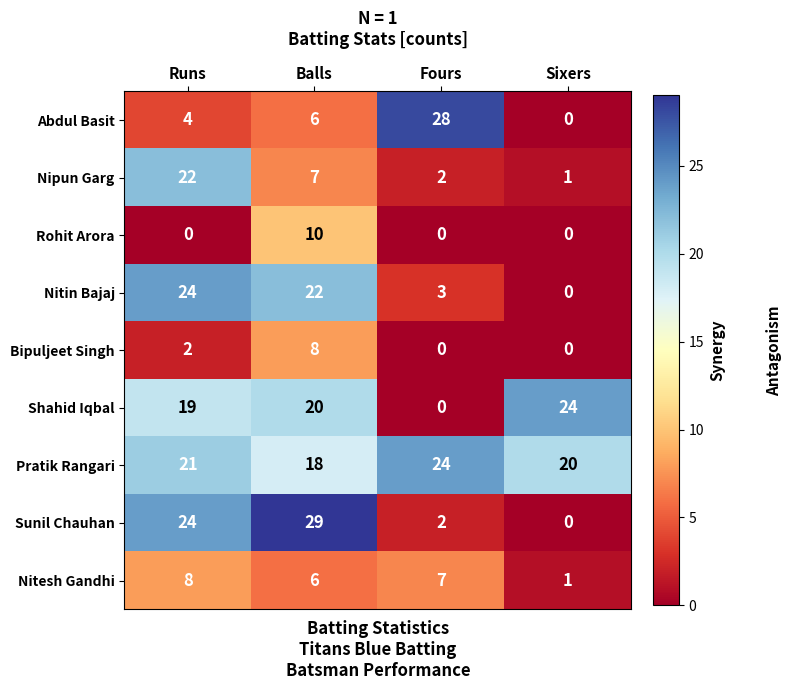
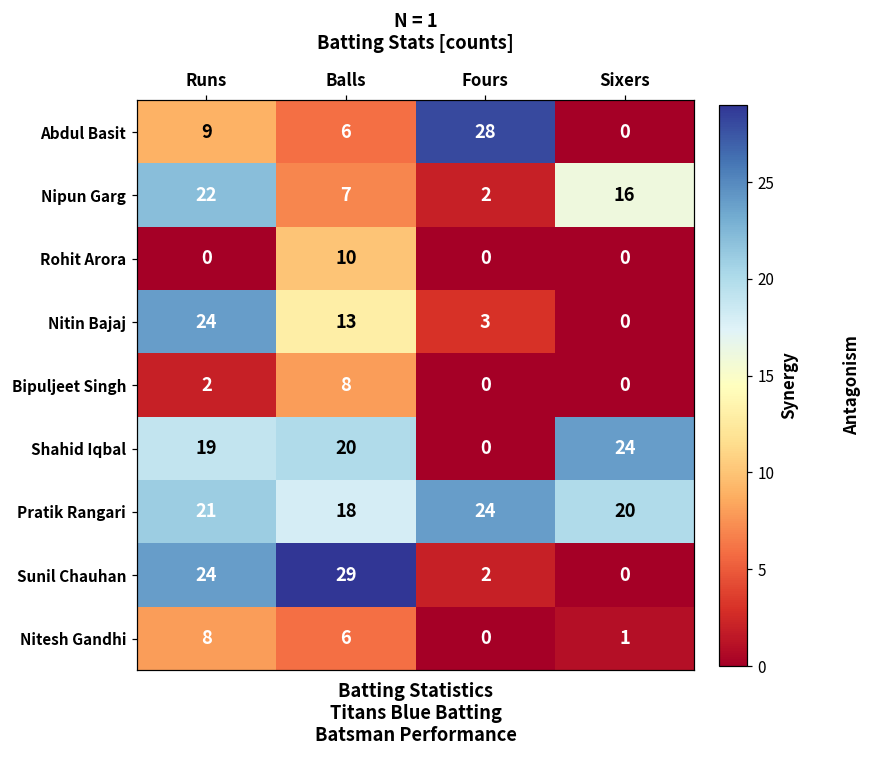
  {
    "Abdul Basit": {
-     "Runs": 4,
+     "Runs": 9,
      "Balls": 6,
      "Fours": 28,
      "Sixers": 0
    },
    "Nipun Garg": {
      "Runs": 22,
      "Balls": 7,
      "Fours": 2,
-     "Sixers": 1
+     "Sixers": 16
    },
    "Rohit Arora": {
      "Runs": 0,
      "Balls": 10,
      "Fours": 0,
      "Sixers": 0
    },
    "Nitin Bajaj": {
      "Runs": 24,
-     "Balls": 22,
+     "Balls": 13,
      "Fours": 3,
      "Sixers": 0
    },
    "Bipuljeet Singh": {
      "Runs": 2,
      "Balls": 8,
      "Fours": 0,
      "Sixers": 0
    },
    "Shahid Iqbal": {
      "Runs": 19,
      "Balls": 20,
      "Fours": 0,
      "Sixers": 24
    },
    "Pratik Rangari": {
      "Runs": 21,
      "Balls": 18,
      "Fours": 24,
      "Sixers": 20
    },
    "Sunil Chauhan": {
      "Runs": 24,
      "Balls": 29,
      "Fours": 2,
      "Sixers": 0
    },
    "Nitesh Gandhi": {
      "Runs": 8,
      "Balls": 6,
-     "Fours": 7,
+     "Fours": 0,
      "Sixers": 1
    }
  }
